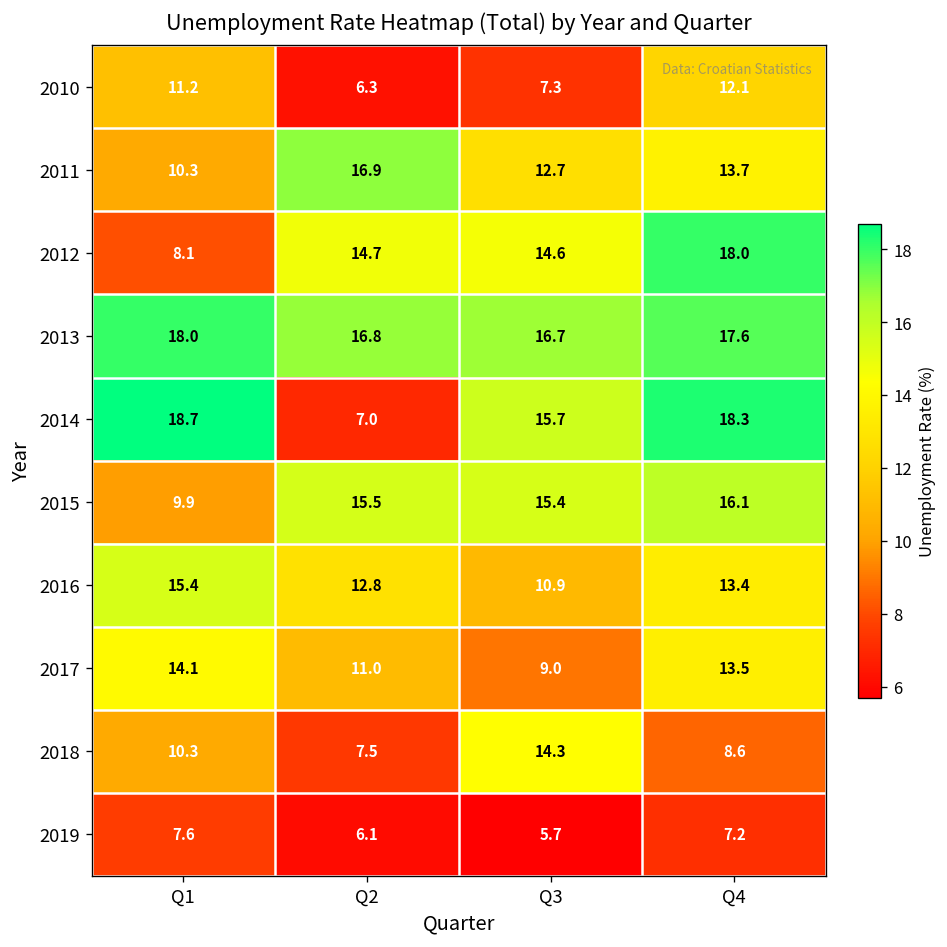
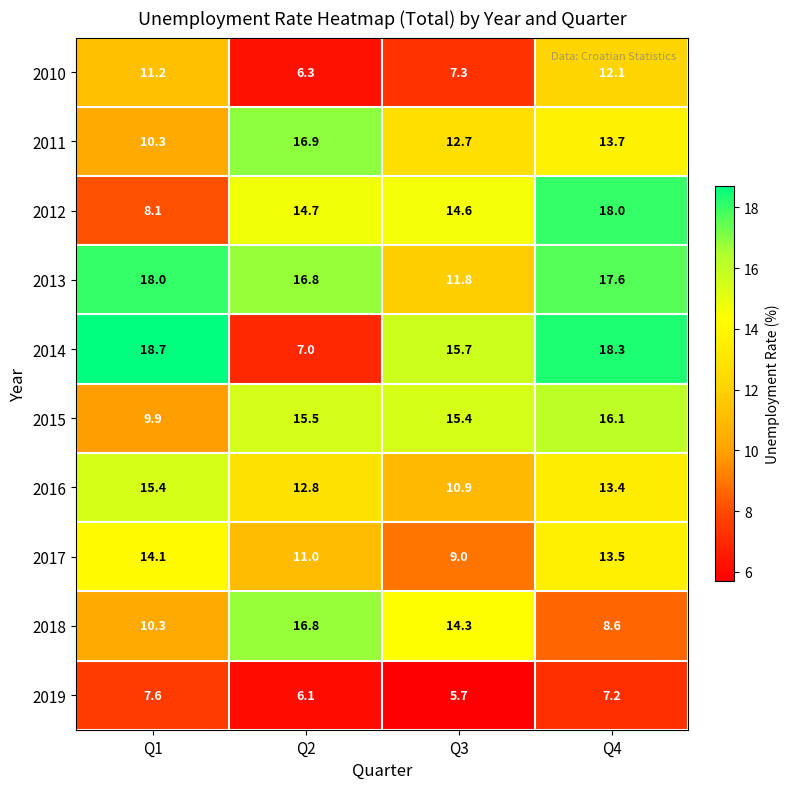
  {
    "2010": {
      "Q1": 11.2,
      "Q2": 6.3,
      "Q3": 7.3
    },
    "2011": {
      "Q1": 10.3,
      "Q2": 16.9,
      "Q3": 12.7,
      "Q4": 13.7
    },
    "2012": {
      "Q1": 8.1,
      "Q2": 14.7,
      "Q3": 14.6,
      "Q4": 18.0
    },
    "2013": {
      "Q1": 18.0,
      "Q2": 16.8,
-     "Q3": 16.7,
+     "Q3": 11.8,
      "Q4": 17.6
    },
    "2014": {
      "Q1": 18.7,
      "Q2": 7.0,
      "Q3": 15.7,
      "Q4": 18.3
    },
    "2015": {
      "Q1": 9.9,
      "Q2": 15.5,
      "Q3": 15.4,
      "Q4": 16.1
    },
    "2016": {
      "Q1": 15.4,
      "Q2": 12.8,
      "Q3": 10.9,
      "Q4": 13.4
    },
    "2017": {
      "Q1": 14.1,
      "Q2": 11.0,
      "Q3": 9.0,
      "Q4": 13.5
    },
    "2018": {
      "Q1": 10.3,
-     "Q2": 7.5,
+     "Q2": 16.8,
      "Q3": 14.3,
      "Q4": 8.6
    },
    "2019": {
      "Q1": 7.6,
      "Q2": 6.1,
      "Q3": 5.7,
      "Q4": 7.2
    }
  }
